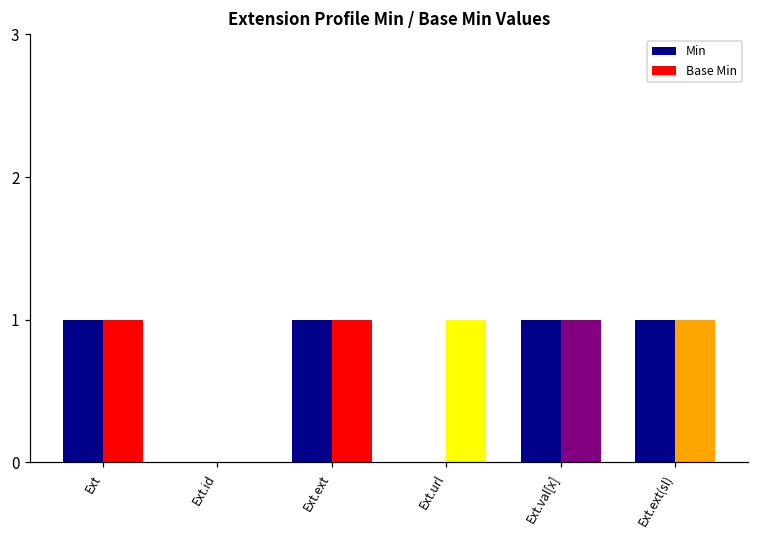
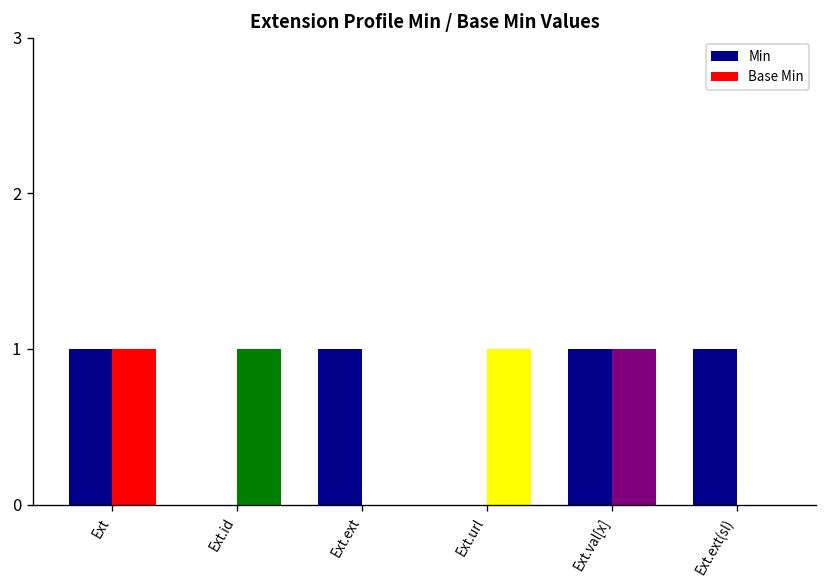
  {
    "Min": {
      "Ext": 1,
      "Ext.id": 0,
      "Ext.ext": 1,
      "Ext.url": 0,
      "Ext.val[x]": 1,
      "Ext.ext(sl)": 1
    },
    "Base Min": {
      "Ext": 1,
-     "Ext.id": 0,
-     "Ext.ext": 1,
+     "Ext.id": 1,
+     "Ext.ext": 0,
      "Ext.url": 1,
      "Ext.val[x]": 1,
-     "Ext.ext(sl)": 1
+     "Ext.ext(sl)": 0
    }
  }
